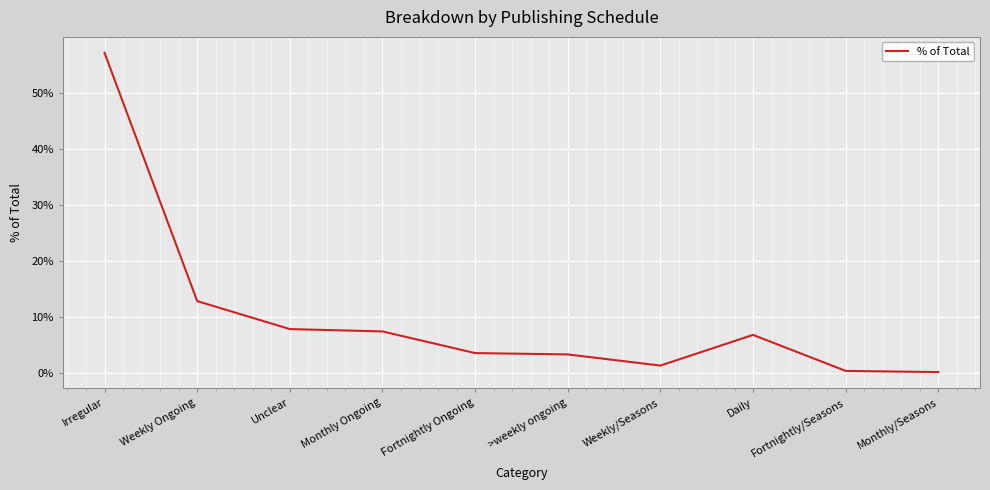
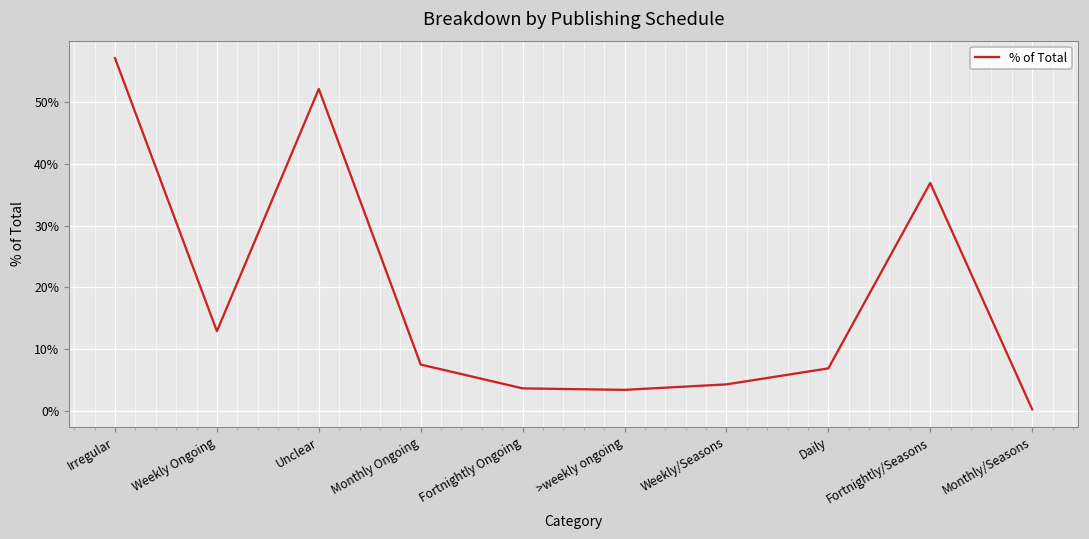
  {
    "Irregular": "57%",
    "Weekly Ongoing": "13%",
-   "Unclear": "8%",
+   "Unclear": "52%",
    "Monthly Ongoing": "7%",
    "Fortnightly Ongoing": "4%",
    ">weekly ongoing": "3%",
-   "Weekly/Seasons": "1%",
+   "Weekly/Seasons": "4%",
    "Daily": "7%",
-   "Fortnightly/Seasons": "0%",
+   "Fortnightly/Seasons": "37%",
    "Monthly/Seasons": "0%"
  }
